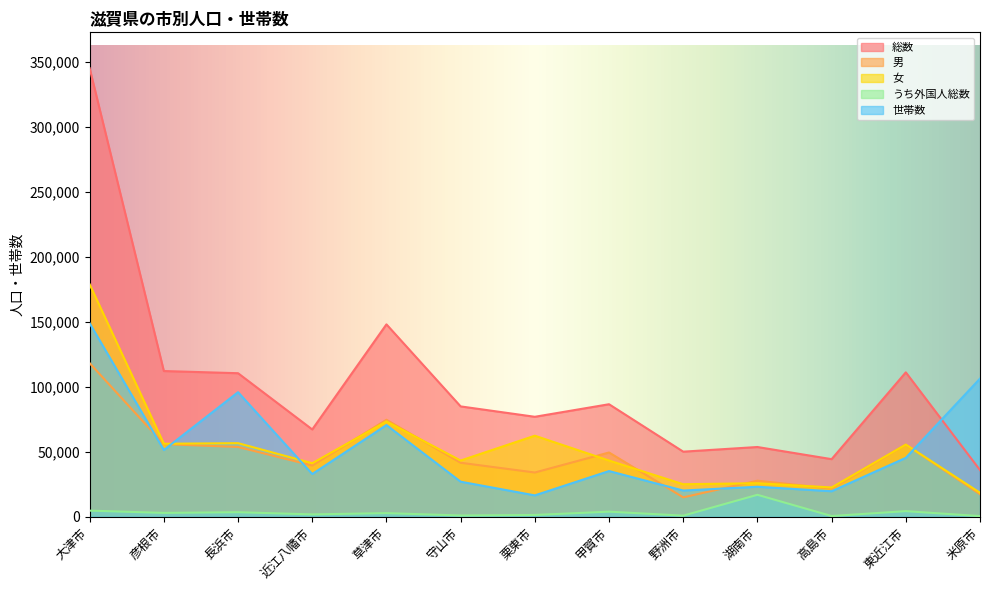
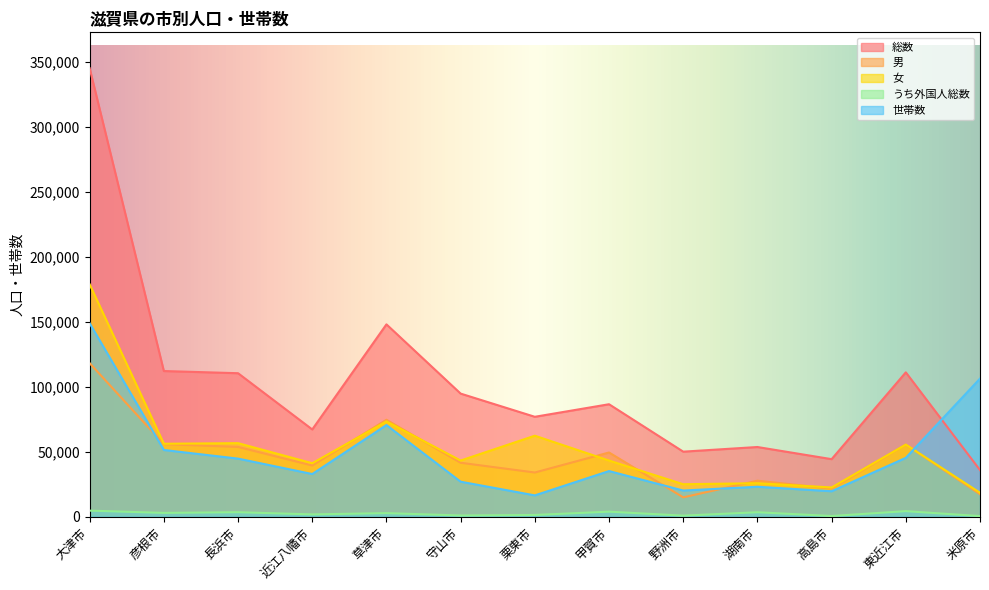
  {
    "総数": {
      "大津市": "345,000",
      "彦根市": "112,000",
      "長浜市": "110,000",
      "近江八幡市": "67,000",
      "草津市": "148,000",
-     "守山市": "85,000",
+     "守山市": "95,000",
      "栗東市": "77,000",
      "甲賀市": "87,000",
      "野洲市": "50,000",
      "湖南市": "54,000",
      "高島市": "44,000",
      "東近江市": "111,000",
      "米原市": "36,000"
    },
    "男": {
      "大津市": "118,000",
      "長浜市": "54,000",
      "栗東市": "34,000",
      "甲賀市": "50,000",
      "野洲市": "15,000"
    },
    "女": {
      "大津市": "179,000",
      "長浜市": "57,000",
      "栗東市": "62,000",
      "甲賀市": "43,000",
      "野洲市": "25,000"
    },
    "うち外国人総数": {
      "大津市": "5,000",
      "彦根市": "3,000",
      "長浜市": "4,000",
      "近江八幡市": "2,000",
      "草津市": "3,000",
      "守山市": "1,000",
      "栗東市": "1,000",
      "甲賀市": "4,000",
      "野洲市": "1,000",
-     "湖南市": "17,000",
+     "湖南市": "4,000",
      "高島市": "1,000",
      "東近江市": "4,000",
      "米原市": "1,000"
    },
    "世帯数": {
      "大津市": "149,000",
      "彦根市": "51,000",
-     "長浜市": "96,000",
+     "長浜市": "45,000",
      "近江八幡市": "33,000",
      "草津市": "71,000",
      "守山市": "27,000",
      "栗東市": "17,000",
      "甲賀市": "35,000",
      "野洲市": "20,000",
      "湖南市": "23,000",
      "高島市": "20,000",
      "東近江市": "45,000",
      "米原市": "106,000"
    }
  }
